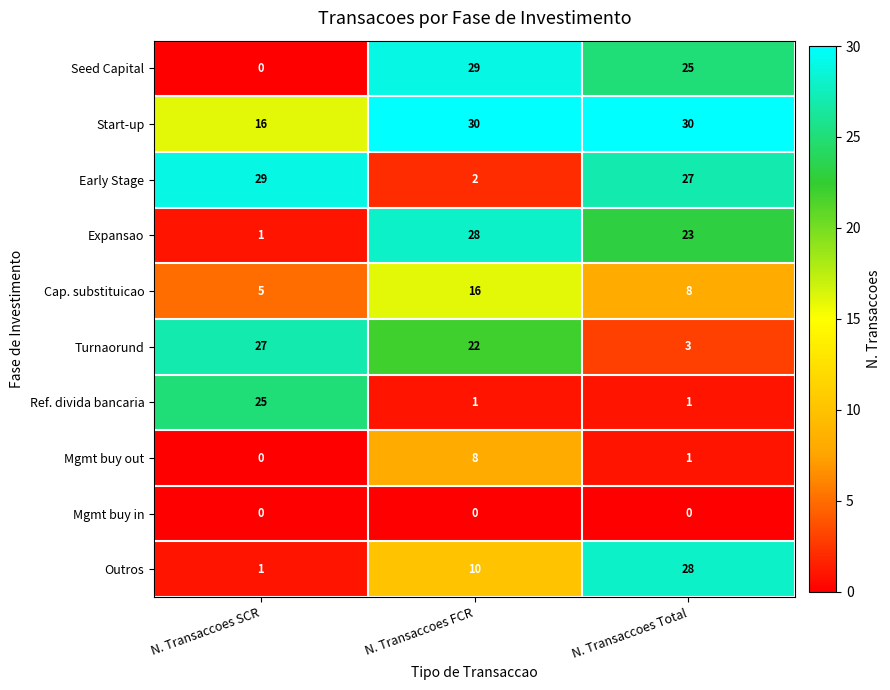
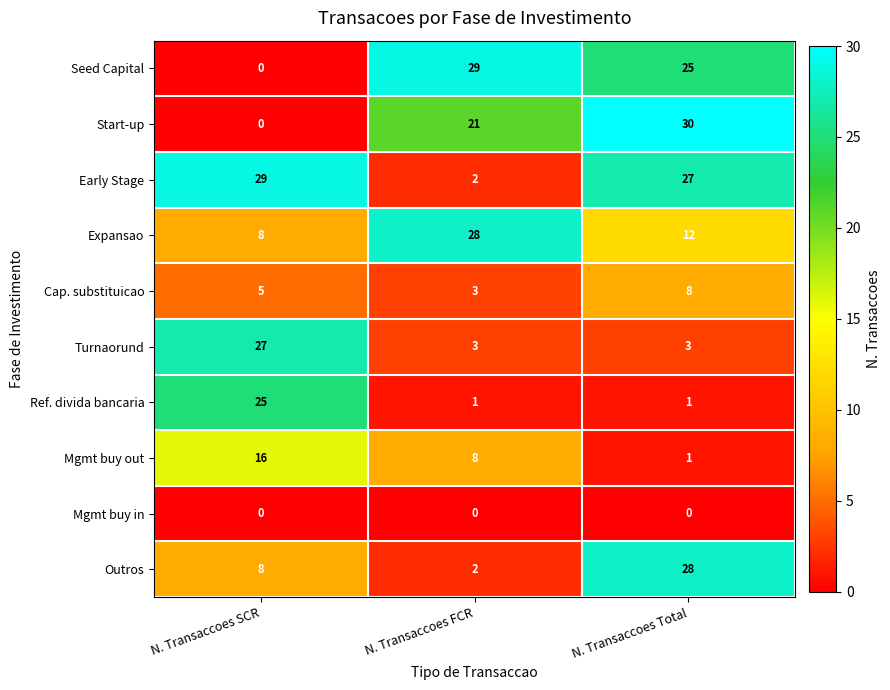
  {
    "Seed Capital": {
      "N. Transaccoes SCR": 0,
      "N. Transaccoes FCR": 29,
      "N. Transaccoes Total": 25
    },
    "Start-up": {
-     "N. Transaccoes SCR": 16,
-     "N. Transaccoes FCR": 30,
+     "N. Transaccoes SCR": 0,
+     "N. Transaccoes FCR": 21,
      "N. Transaccoes Total": 30
    },
    "Early Stage": {
      "N. Transaccoes SCR": 29,
      "N. Transaccoes FCR": 2,
      "N. Transaccoes Total": 27
    },
    "Expansao": {
-     "N. Transaccoes SCR": 1,
+     "N. Transaccoes SCR": 8,
      "N. Transaccoes FCR": 28,
-     "N. Transaccoes Total": 23
+     "N. Transaccoes Total": 12
    },
    "Cap. substituicao": {
      "N. Transaccoes SCR": 5,
-     "N. Transaccoes FCR": 16,
+     "N. Transaccoes FCR": 3,
      "N. Transaccoes Total": 8
    },
    "Turnaorund": {
      "N. Transaccoes SCR": 27,
-     "N. Transaccoes FCR": 22,
+     "N. Transaccoes FCR": 3,
      "N. Transaccoes Total": 3
    },
    "Ref. divida bancaria": {
      "N. Transaccoes SCR": 25,
      "N. Transaccoes FCR": 1,
      "N. Transaccoes Total": 1
    },
    "Mgmt buy out": {
-     "N. Transaccoes SCR": 0,
+     "N. Transaccoes SCR": 16,
      "N. Transaccoes FCR": 8,
      "N. Transaccoes Total": 1
    },
    "Mgmt buy in": {
      "N. Transaccoes SCR": 0,
      "N. Transaccoes FCR": 0,
      "N. Transaccoes Total": 0
    },
    "Outros": {
-     "N. Transaccoes SCR": 1,
-     "N. Transaccoes FCR": 10,
+     "N. Transaccoes SCR": 8,
+     "N. Transaccoes FCR": 2,
      "N. Transaccoes Total": 28
    }
  }
